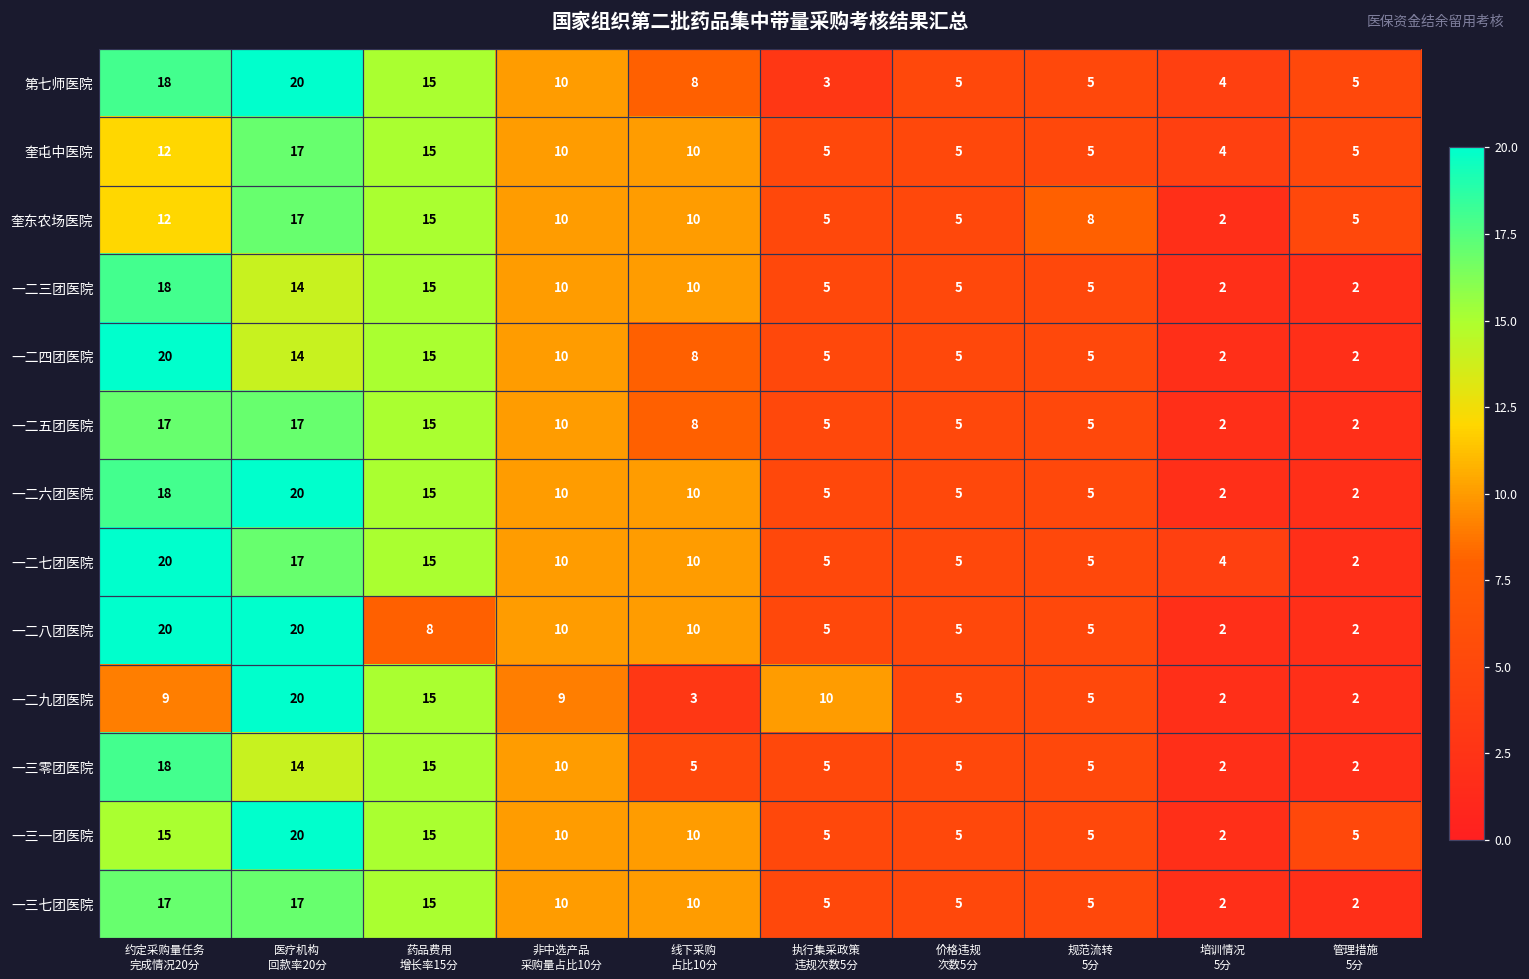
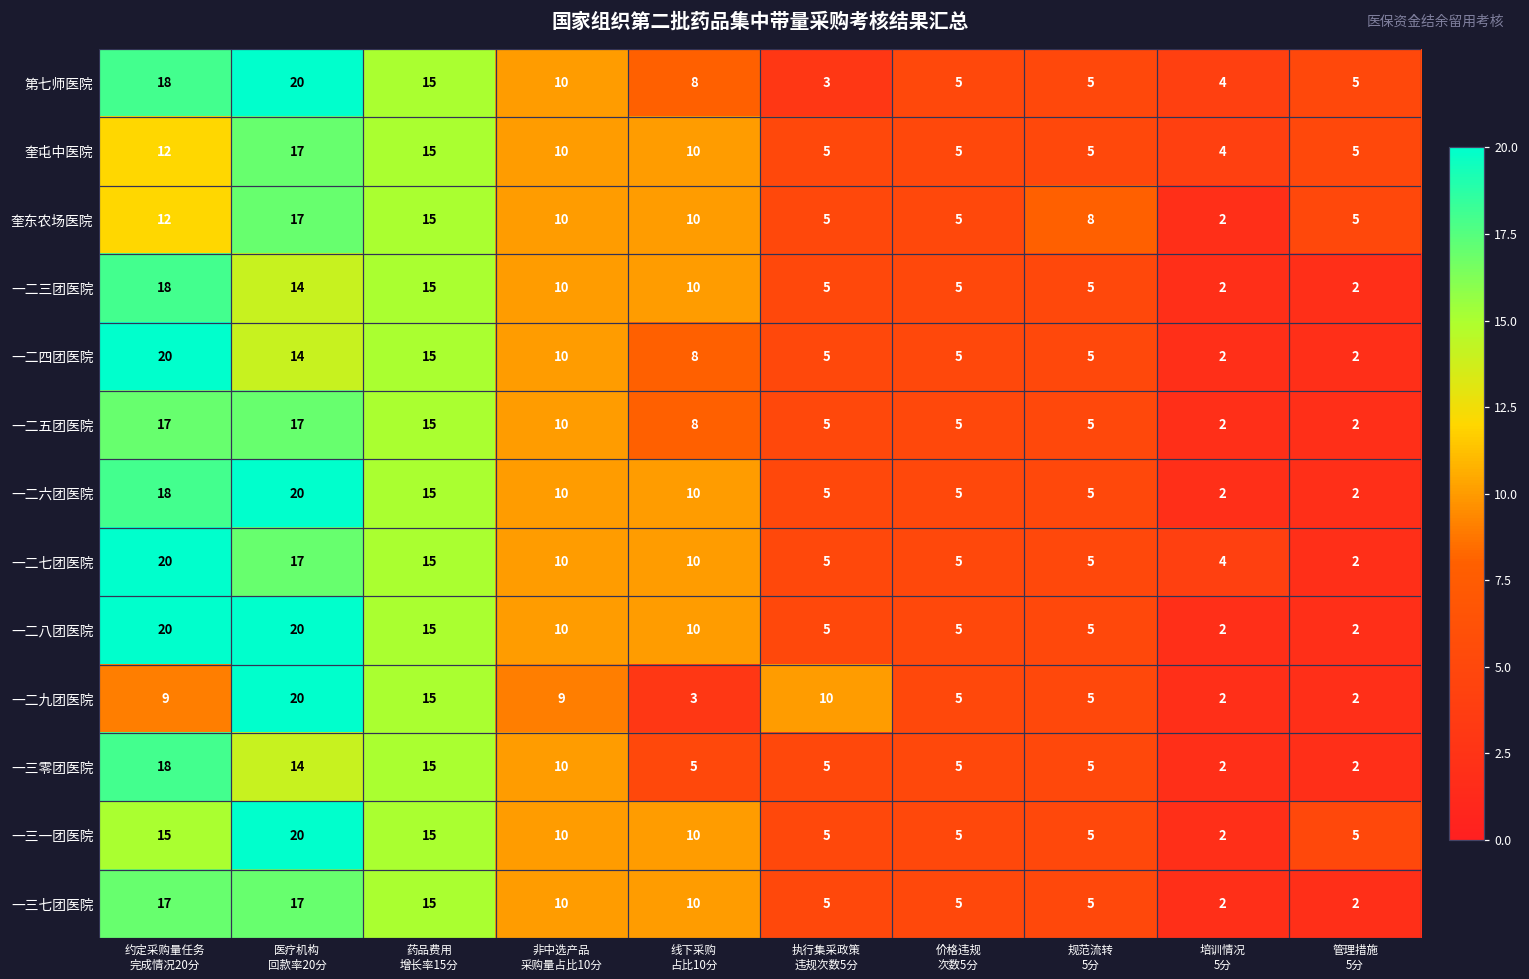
  {
    "第七师医院": {
      "约定采购量任务 完成情况20分": 18,
      "医疗机构 回款率20分": 20,
      "药品费用 增长率15分": 15,
      "非中选产品 采购量占比10分": 10,
      "线下采购 占比10分": 8,
      "执行集采政策 违规次数5分": 3,
      "价格违规 次数5分": 5,
      "规范流转 5分": 5,
      "培训情况 5分": 4,
      "管理措施 5分": 5
    },
    "奎屯中医院": {
      "约定采购量任务 完成情况20分": 12,
      "医疗机构 回款率20分": 17,
      "药品费用 增长率15分": 15,
      "非中选产品 采购量占比10分": 10,
      "线下采购 占比10分": 10,
      "执行集采政策 违规次数5分": 5,
      "价格违规 次数5分": 5,
      "规范流转 5分": 5,
      "培训情况 5分": 4,
      "管理措施 5分": 5
    },
    "奎东农场医院": {
      "约定采购量任务 完成情况20分": 12,
      "医疗机构 回款率20分": 17,
      "药品费用 增长率15分": 15,
      "非中选产品 采购量占比10分": 10,
      "线下采购 占比10分": 10,
      "执行集采政策 违规次数5分": 5,
      "价格违规 次数5分": 5,
      "规范流转 5分": 8,
      "培训情况 5分": 2,
      "管理措施 5分": 5
    },
    "一二三团医院": {
      "约定采购量任务 完成情况20分": 18,
      "医疗机构 回款率20分": 14,
      "药品费用 增长率15分": 15,
      "非中选产品 采购量占比10分": 10,
      "线下采购 占比10分": 10,
      "执行集采政策 违规次数5分": 5,
      "价格违规 次数5分": 5,
      "规范流转 5分": 5,
      "培训情况 5分": 2,
      "管理措施 5分": 2
    },
    "一二四团医院": {
      "约定采购量任务 完成情况20分": 20,
      "医疗机构 回款率20分": 14,
      "药品费用 增长率15分": 15,
      "非中选产品 采购量占比10分": 10,
      "线下采购 占比10分": 8,
      "执行集采政策 违规次数5分": 5,
      "价格违规 次数5分": 5,
      "规范流转 5分": 5,
      "培训情况 5分": 2,
      "管理措施 5分": 2
    },
    "一二五团医院": {
      "约定采购量任务 完成情况20分": 17,
      "医疗机构 回款率20分": 17,
      "药品费用 增长率15分": 15,
      "非中选产品 采购量占比10分": 10,
      "线下采购 占比10分": 8,
      "执行集采政策 违规次数5分": 5,
      "价格违规 次数5分": 5,
      "规范流转 5分": 5,
      "培训情况 5分": 2,
      "管理措施 5分": 2
    },
    "一二六团医院": {
      "约定采购量任务 完成情况20分": 18,
      "医疗机构 回款率20分": 20,
      "药品费用 增长率15分": 15,
      "非中选产品 采购量占比10分": 10,
      "线下采购 占比10分": 10,
      "执行集采政策 违规次数5分": 5,
      "价格违规 次数5分": 5,
      "规范流转 5分": 5,
      "培训情况 5分": 2,
      "管理措施 5分": 2
    },
    "一二七团医院": {
      "约定采购量任务 完成情况20分": 20,
      "医疗机构 回款率20分": 17,
      "药品费用 增长率15分": 15,
      "非中选产品 采购量占比10分": 10,
      "线下采购 占比10分": 10,
      "执行集采政策 违规次数5分": 5,
      "价格违规 次数5分": 5,
      "规范流转 5分": 5,
      "培训情况 5分": 4,
      "管理措施 5分": 2
    },
    "一二八团医院": {
      "约定采购量任务 完成情况20分": 20,
      "医疗机构 回款率20分": 20,
-     "药品费用 增长率15分": 8,
+     "药品费用 增长率15分": 15,
      "非中选产品 采购量占比10分": 10,
      "线下采购 占比10分": 10,
      "执行集采政策 违规次数5分": 5,
      "价格违规 次数5分": 5,
      "规范流转 5分": 5,
      "培训情况 5分": 2,
      "管理措施 5分": 2
    },
    "一二九团医院": {
      "约定采购量任务 完成情况20分": 9,
      "医疗机构 回款率20分": 20,
      "药品费用 增长率15分": 15,
      "非中选产品 采购量占比10分": 9,
      "线下采购 占比10分": 3,
      "执行集采政策 违规次数5分": 10,
      "价格违规 次数5分": 5,
      "规范流转 5分": 5,
      "培训情况 5分": 2,
      "管理措施 5分": 2
    },
    "一三零团医院": {
      "约定采购量任务 完成情况20分": 18,
      "医疗机构 回款率20分": 14,
      "药品费用 增长率15分": 15,
      "非中选产品 采购量占比10分": 10,
      "线下采购 占比10分": 5,
      "执行集采政策 违规次数5分": 5,
      "价格违规 次数5分": 5,
      "规范流转 5分": 5,
      "培训情况 5分": 2,
      "管理措施 5分": 2
    },
    "一三一团医院": {
      "约定采购量任务 完成情况20分": 15,
      "医疗机构 回款率20分": 20,
      "药品费用 增长率15分": 15,
      "非中选产品 采购量占比10分": 10,
      "线下采购 占比10分": 10,
      "执行集采政策 违规次数5分": 5,
      "价格违规 次数5分": 5,
      "规范流转 5分": 5,
      "培训情况 5分": 2,
      "管理措施 5分": 5
    },
    "一三七团医院": {
      "约定采购量任务 完成情况20分": 17,
      "医疗机构 回款率20分": 17,
      "药品费用 增长率15分": 15,
      "非中选产品 采购量占比10分": 10,
      "线下采购 占比10分": 10,
      "执行集采政策 违规次数5分": 5,
      "价格违规 次数5分": 5,
      "规范流转 5分": 5,
      "培训情况 5分": 2,
      "管理措施 5分": 2
    }
  }
